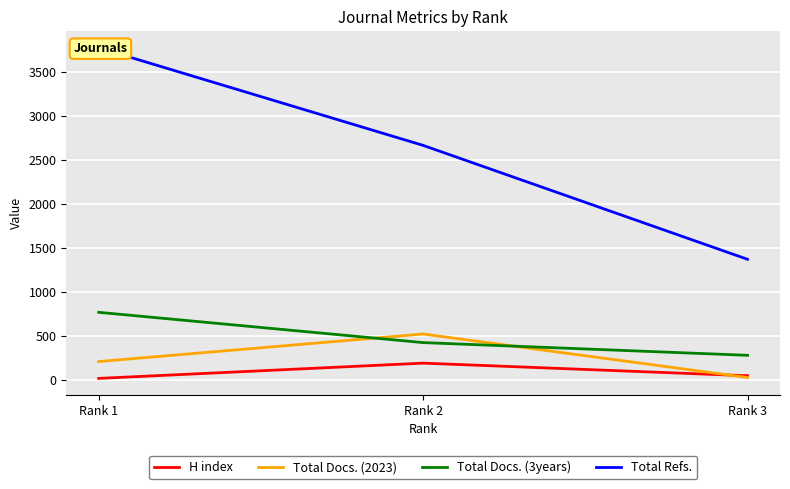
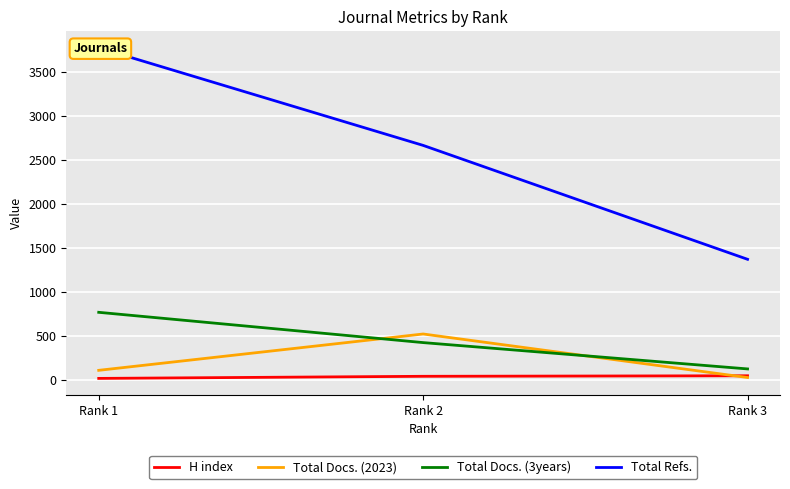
  {
    "H index": {
      "Rank 1": 0,
-     "Rank 2": 200
+     "Rank 2": 0
    },
    "Total Docs. (2023)": {
-     "Rank 1": 200,
+     "Rank 1": 100,
      "Rank 2": 500
    },
    "Total Docs. (3years)": {
      "Rank 1": 800,
      "Rank 2": 400,
-     "Rank 3": 300
+     "Rank 3": 100
    },
    "Total Refs.": {
      "Rank 2": 2700,
      "Rank 3": 1400
    }
  }
